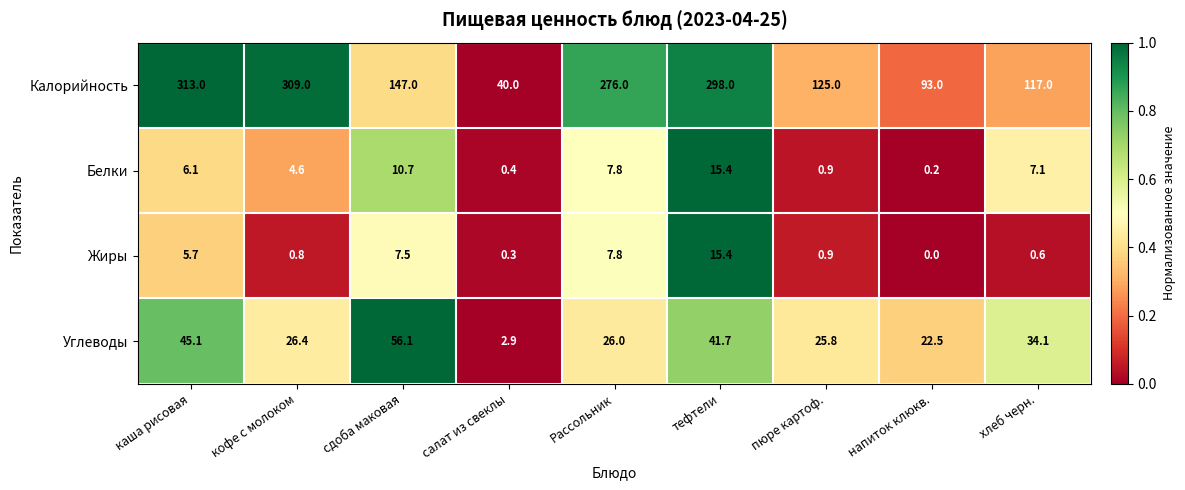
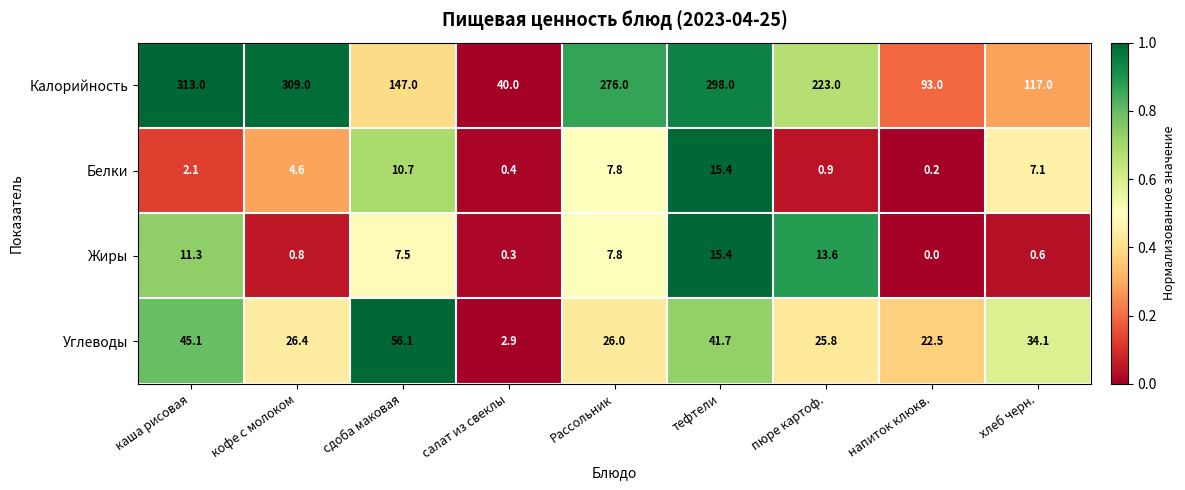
  {
    "Калорийность": {
      "каша рисовая": 313.0,
      "кофе с молоком": 309.0,
      "сдоба маковая": 147.0,
      "салат из свеклы": 40.0,
      "Рассольник": 276.0,
      "тефтели": 298.0,
-     "пюре картоф.": 125.0,
+     "пюре картоф.": 223.0,
      "напиток клюкв.": 93.0,
      "хлеб черн.": 117.0
    },
    "Белки": {
-     "каша рисовая": 6.1,
+     "каша рисовая": 2.1,
      "кофе с молоком": 4.6,
      "сдоба маковая": 10.7,
      "салат из свеклы": 0.4,
      "Рассольник": 7.8,
      "тефтели": 15.4,
      "пюре картоф.": 0.9,
      "напиток клюкв.": 0.2,
      "хлеб черн.": 7.1
    },
    "Жиры": {
-     "каша рисовая": 5.7,
+     "каша рисовая": 11.3,
      "кофе с молоком": 0.8,
      "сдоба маковая": 7.5,
      "салат из свеклы": 0.3,
      "Рассольник": 7.8,
      "тефтели": 15.4,
-     "пюре картоф.": 0.9,
+     "пюре картоф.": 13.6,
      "напиток клюкв.": 0.0,
      "хлеб черн.": 0.6
    },
    "Углеводы": {
      "каша рисовая": 45.1,
      "кофе с молоком": 26.4,
      "сдоба маковая": 56.1,
      "салат из свеклы": 2.9,
      "Рассольник": 26.0,
      "тефтели": 41.7,
      "пюре картоф.": 25.8,
      "напиток клюкв.": 22.5,
      "хлеб черн.": 34.1
    }
  }
